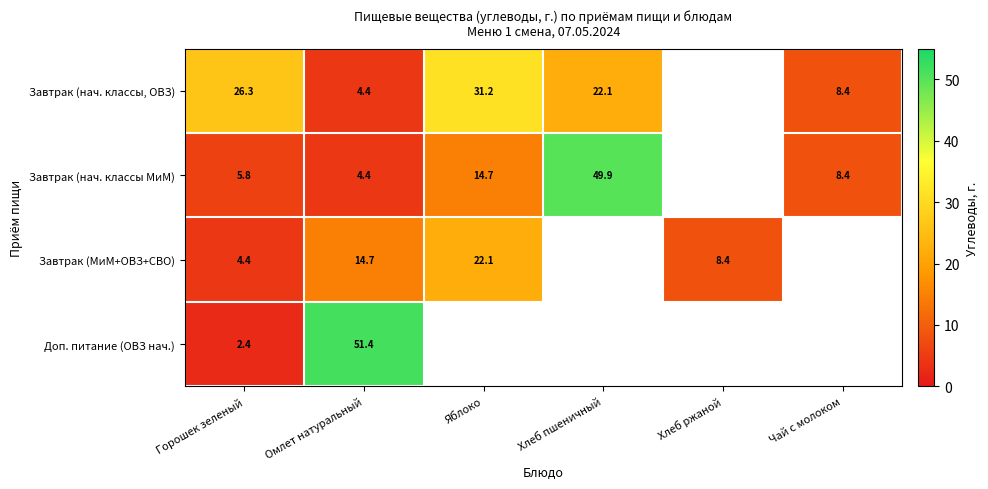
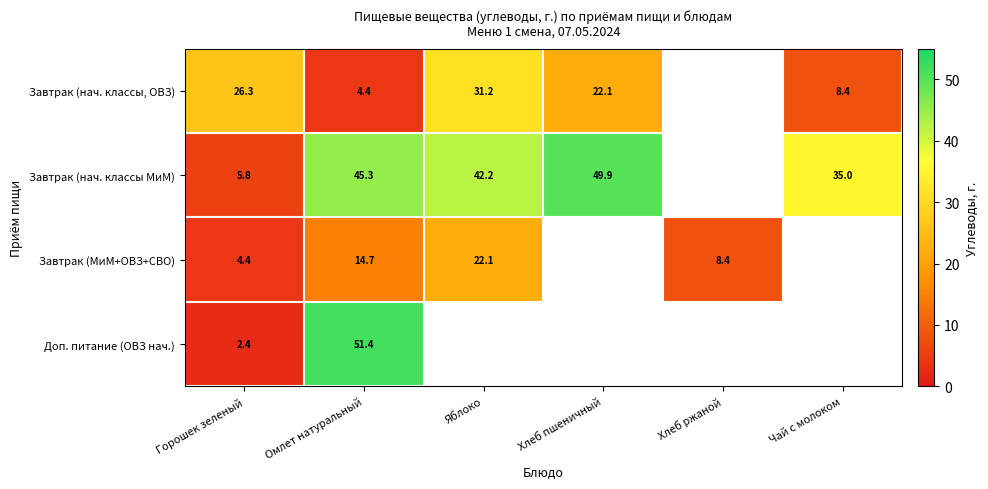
  {
    "Завтрак (нач. классы, ОВЗ)": {
      "Горошек зеленый": 26.3,
      "Омлет натуральный": 4.4,
      "Яблоко": 31.2,
      "Хлеб пшеничный": 22.1,
      "Чай с молоком": 8.4
    },
    "Завтрак (нач. классы МиМ)": {
      "Горошек зеленый": 5.8,
-     "Омлет натуральный": 4.4,
-     "Яблоко": 14.7,
+     "Омлет натуральный": 45.3,
+     "Яблоко": 42.2,
      "Хлеб пшеничный": 49.9,
-     "Чай с молоком": 8.4
+     "Чай с молоком": 35.0
    },
    "Завтрак (МиМ+ОВЗ+СВО)": {
      "Горошек зеленый": 4.4,
      "Омлет натуральный": 14.7,
      "Яблоко": 22.1,
      "Хлеб ржаной": 8.4
    },
    "Доп. питание (ОВЗ нач.)": {
      "Горошек зеленый": 2.4,
      "Омлет натуральный": 51.4
    }
  }
